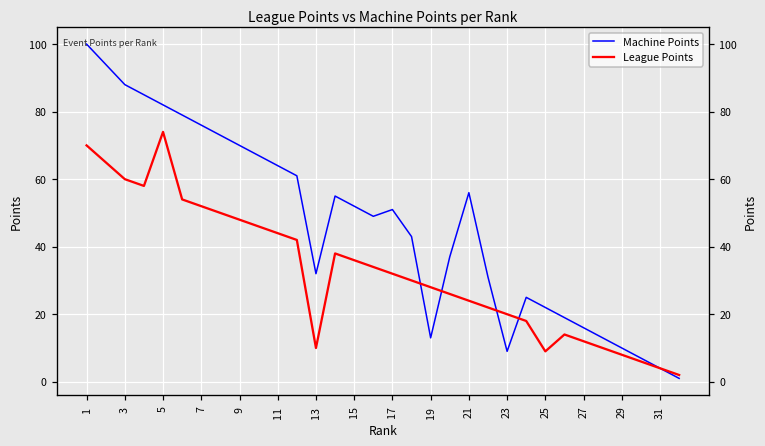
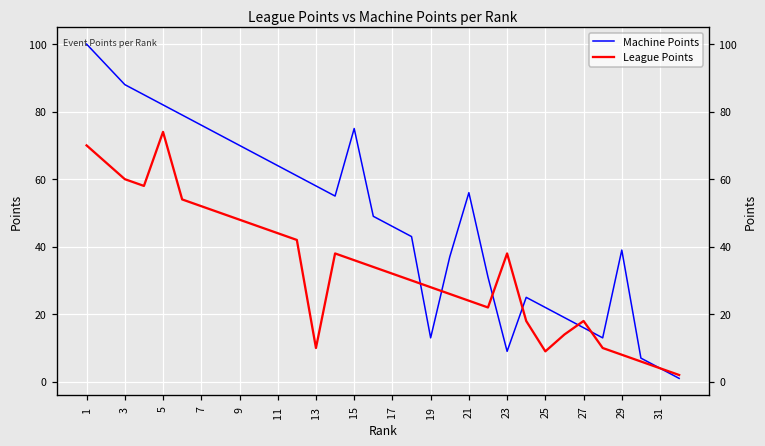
  {
    "Machine Points": {
      "1": 100,
      "3": 88,
      "5": 82,
      "7": 76,
      "9": 70,
      "11": 64,
-     "13": 32,
-     "15": 52,
-     "17": 51,
+     "13": 58,
+     "15": 75,
+     "17": 46,
      "19": 13,
      "21": 56,
      "23": 9,
      "25": 22,
      "27": 16,
-     "29": 10
+     "29": 39
    },
    "League Points": {
      "1": 70,
      "3": 60,
      "5": 74,
      "7": 52,
      "9": 48,
      "11": 44,
      "13": 10,
      "15": 36,
      "17": 32,
      "19": 28,
      "21": 24,
-     "23": 20,
+     "23": 38,
      "25": 9,
-     "27": 12,
+     "27": 18,
      "29": 8
    }
  }
